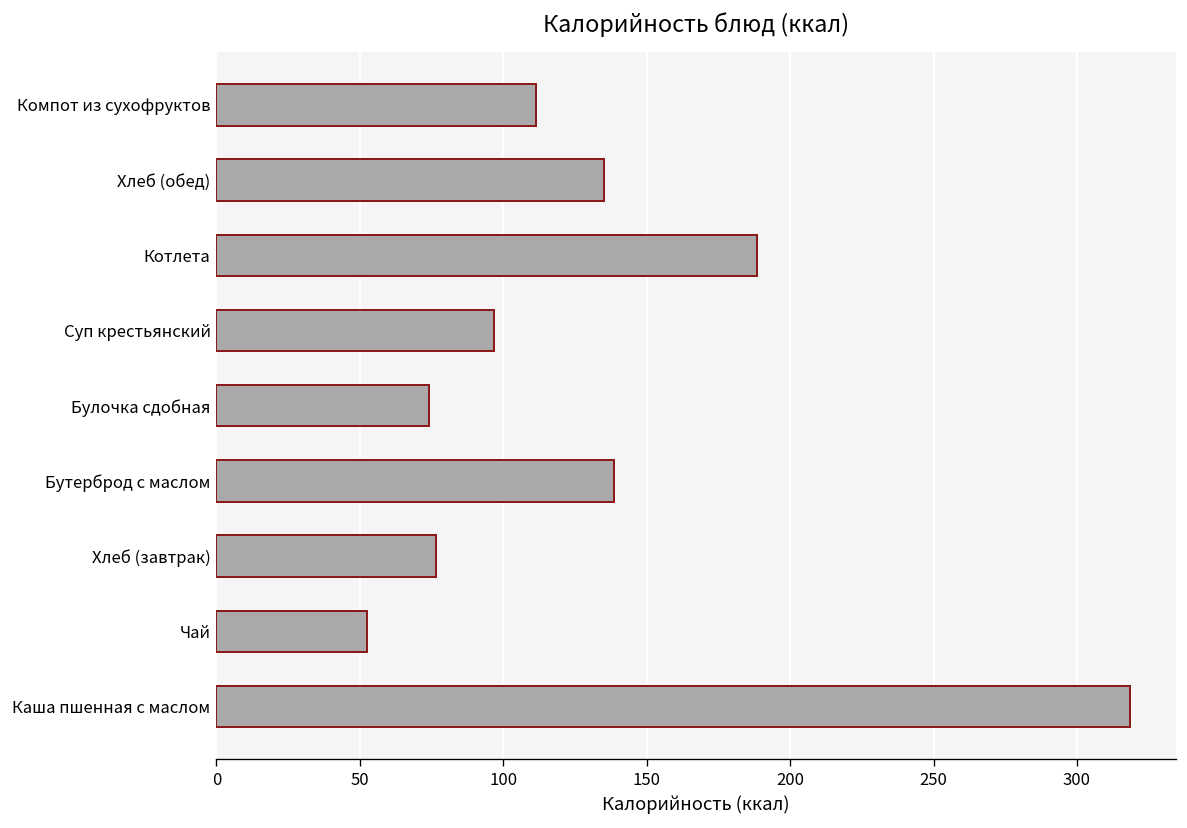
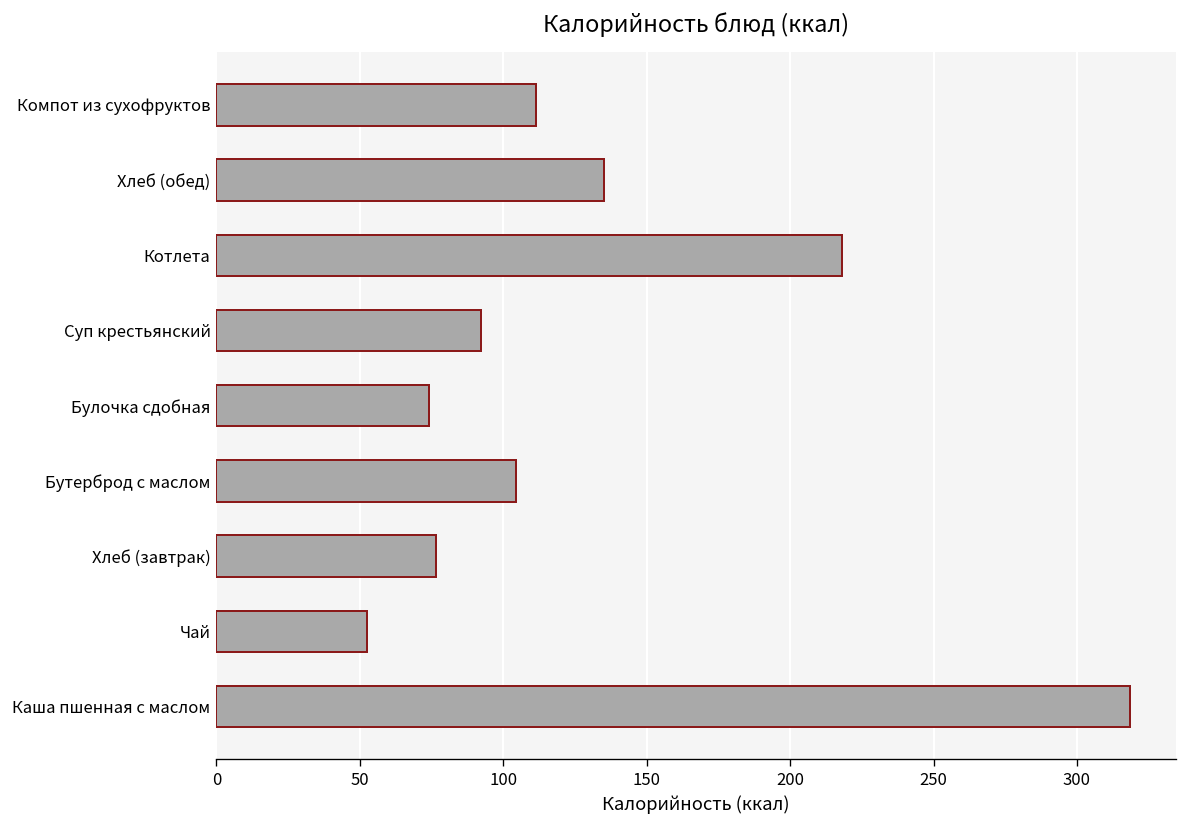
  {
    "Компот из сухофруктов": 111,
    "Хлеб (обед)": 135,
-   "Котлета": 188,
-   "Суп крестьянский": 97,
+   "Котлета": 218,
+   "Суп крестьянский": 92,
    "Булочка сдобная": 74,
-   "Бутерброд с маслом": 139,
+   "Бутерброд с маслом": 105,
    "Хлеб (завтрак)": 77,
    "Чай": 53,
    "Каша пшенная с маслом": 319
  }
